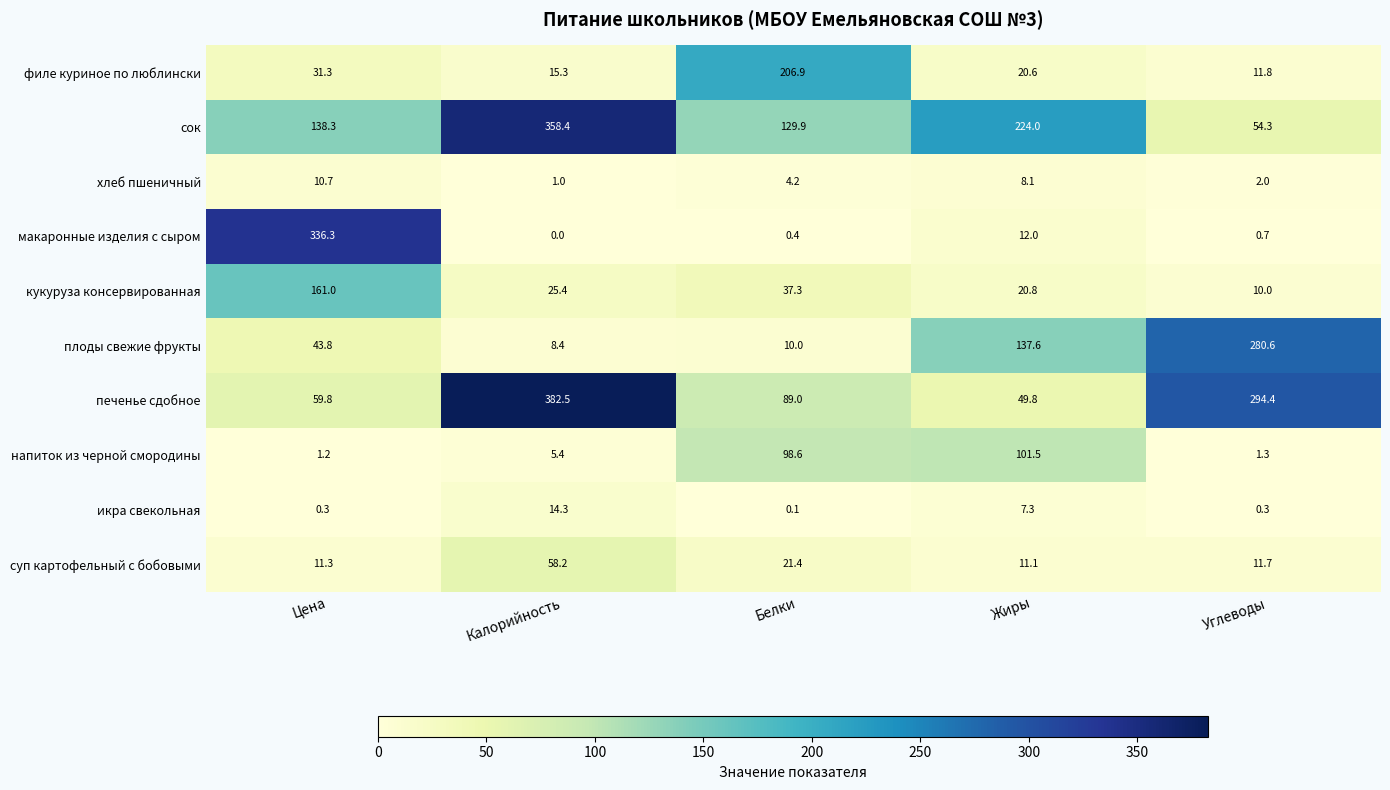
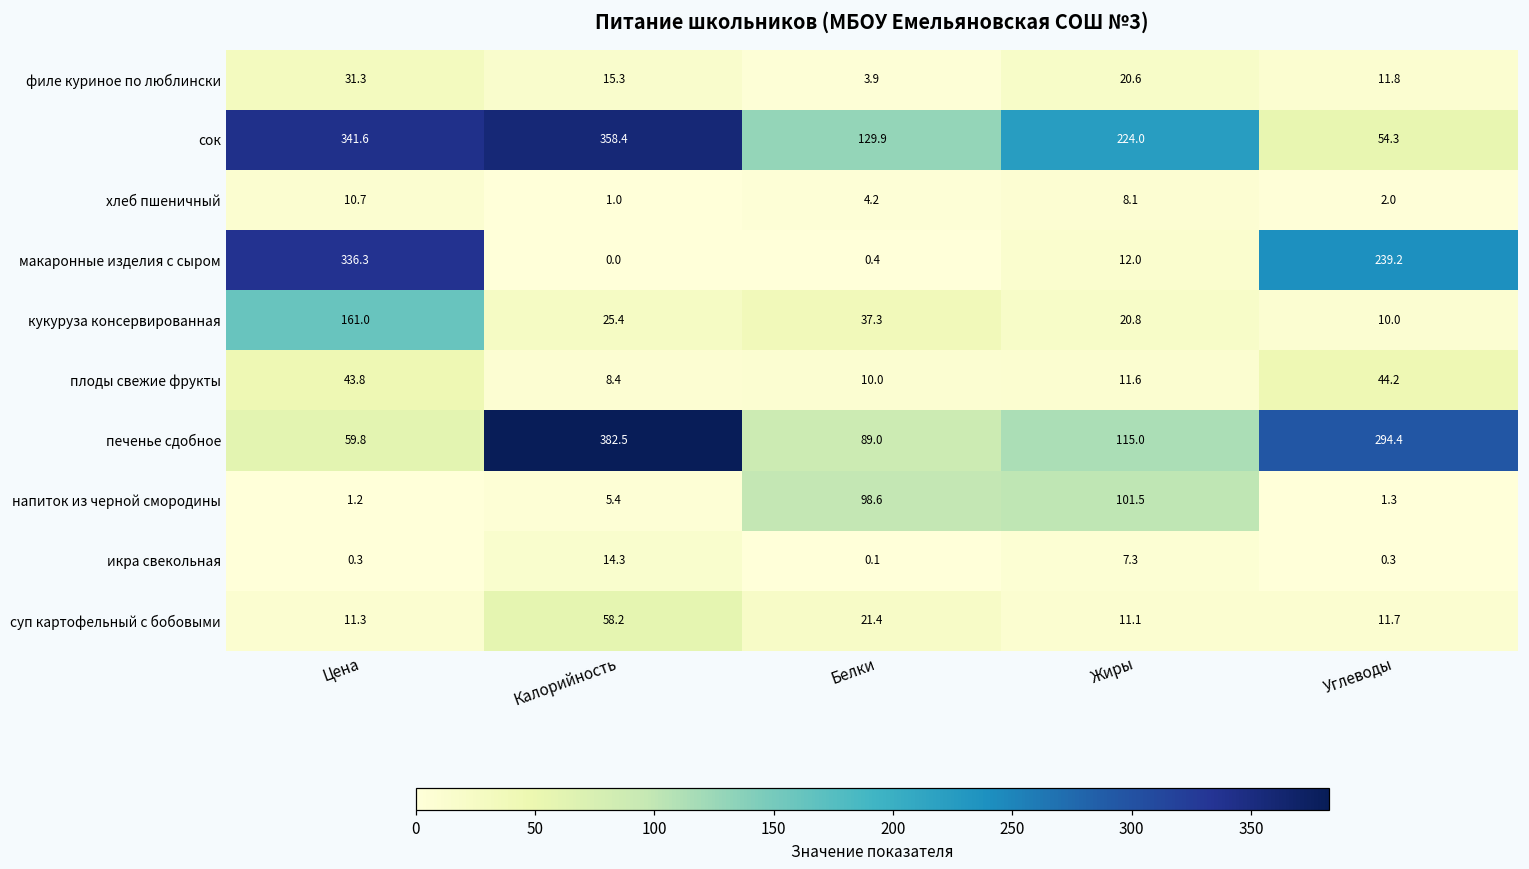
  {
    "филе куриное по люблински": {
      "Цена": 31.3,
      "Калорийность": 15.3,
-     "Белки": 206.9,
+     "Белки": 3.9,
      "Жиры": 20.6,
      "Углеводы": 11.8
    },
    "сок": {
-     "Цена": 138.3,
+     "Цена": 341.6,
      "Калорийность": 358.4,
      "Белки": 129.9,
      "Жиры": 224.0,
      "Углеводы": 54.3
    },
    "хлеб пшеничный": {
      "Цена": 10.7,
      "Калорийность": 1.0,
      "Белки": 4.2,
      "Жиры": 8.1,
      "Углеводы": 2.0
    },
    "макаронные изделия с сыром": {
      "Цена": 336.3,
      "Калорийность": 0.0,
      "Белки": 0.4,
      "Жиры": 12.0,
-     "Углеводы": 0.7
+     "Углеводы": 239.2
    },
    "кукуруза консервированная": {
      "Цена": 161.0,
      "Калорийность": 25.4,
      "Белки": 37.3,
      "Жиры": 20.8,
      "Углеводы": 10.0
    },
    "плоды свежие фрукты": {
      "Цена": 43.8,
      "Калорийность": 8.4,
      "Белки": 10.0,
-     "Жиры": 137.6,
-     "Углеводы": 280.6
+     "Жиры": 11.6,
+     "Углеводы": 44.2
    },
    "печенье сдобное": {
      "Цена": 59.8,
      "Калорийность": 382.5,
      "Белки": 89.0,
-     "Жиры": 49.8,
+     "Жиры": 115.0,
      "Углеводы": 294.4
    },
    "напиток из черной смородины": {
      "Цена": 1.2,
      "Калорийность": 5.4,
      "Белки": 98.6,
      "Жиры": 101.5,
      "Углеводы": 1.3
    },
    "икра свекольная": {
      "Цена": 0.3,
      "Калорийность": 14.3,
      "Белки": 0.1,
      "Жиры": 7.3,
      "Углеводы": 0.3
    },
    "суп картофельный с бобовыми": {
      "Цена": 11.3,
      "Калорийность": 58.2,
      "Белки": 21.4,
      "Жиры": 11.1,
      "Углеводы": 11.7
    }
  }
